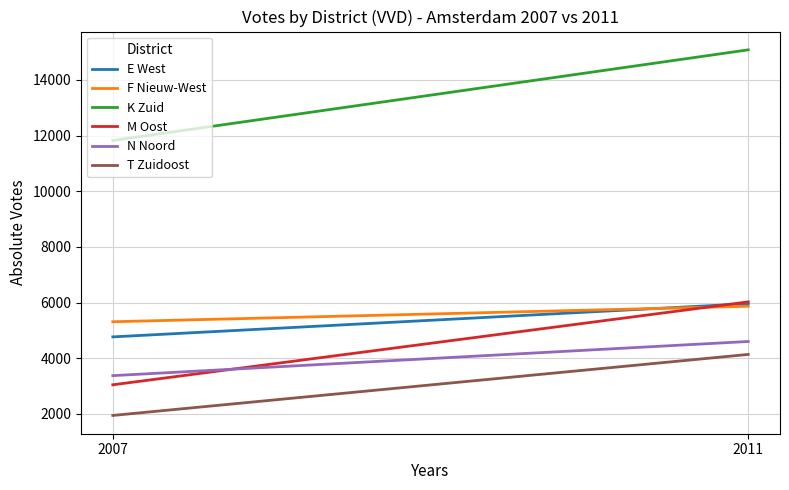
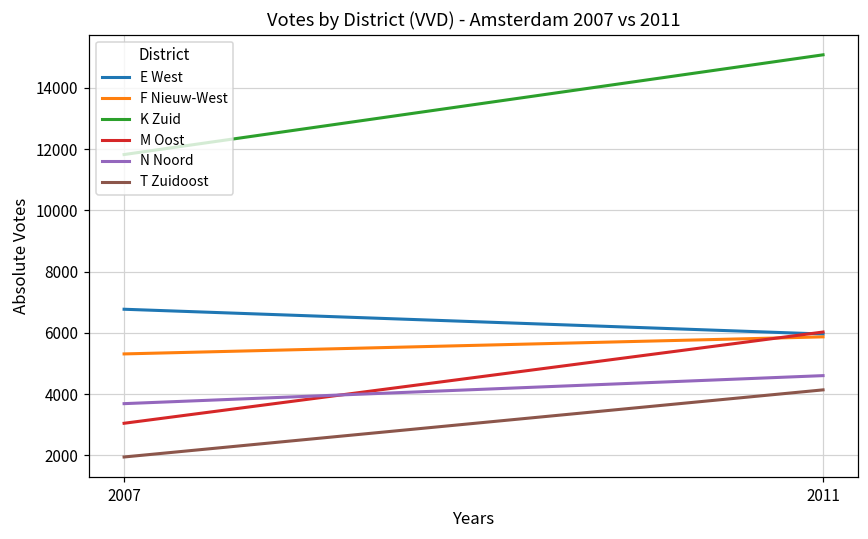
  {
    "E West": {
-     "2007": 4800
+     "2007": 6800
    },
    "F Nieuw-West": {
      "2007": 5300
    },
    "K Zuid": {
      "2011": 15100
    },
    "M Oost": {
      "2007": 3000
    },
    "N Noord": {
-     "2007": 3400,
+     "2007": 3700,
      "2011": 4600
    },
    "T Zuidoost": {
      "2007": 1900,
      "2011": 4100
    }
  }
